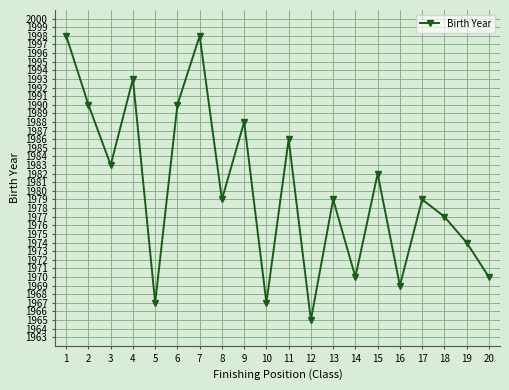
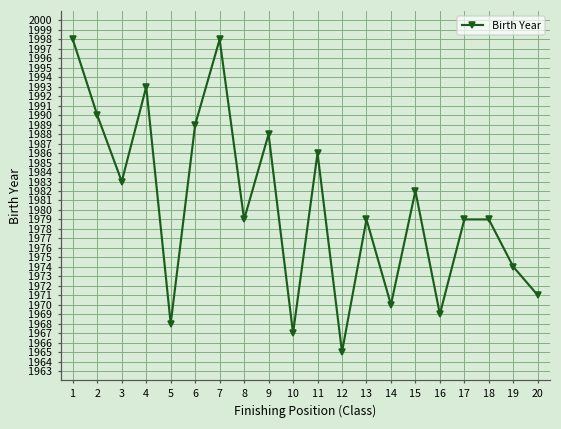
  {
    "1": 1998,
    "2": 1990,
    "3": 1983,
    "4": 1993,
-   "5": 1967,
-   "6": 1990,
+   "5": 1968,
+   "6": 1989,
    "7": 1998,
    "8": 1979,
    "9": 1988,
    "10": 1967,
    "11": 1986,
    "12": 1965,
    "13": 1979,
    "14": 1970,
    "15": 1982,
    "16": 1969,
    "17": 1979,
-   "18": 1977,
+   "18": 1979,
    "19": 1974,
-   "20": 1970
+   "20": 1971
  }
